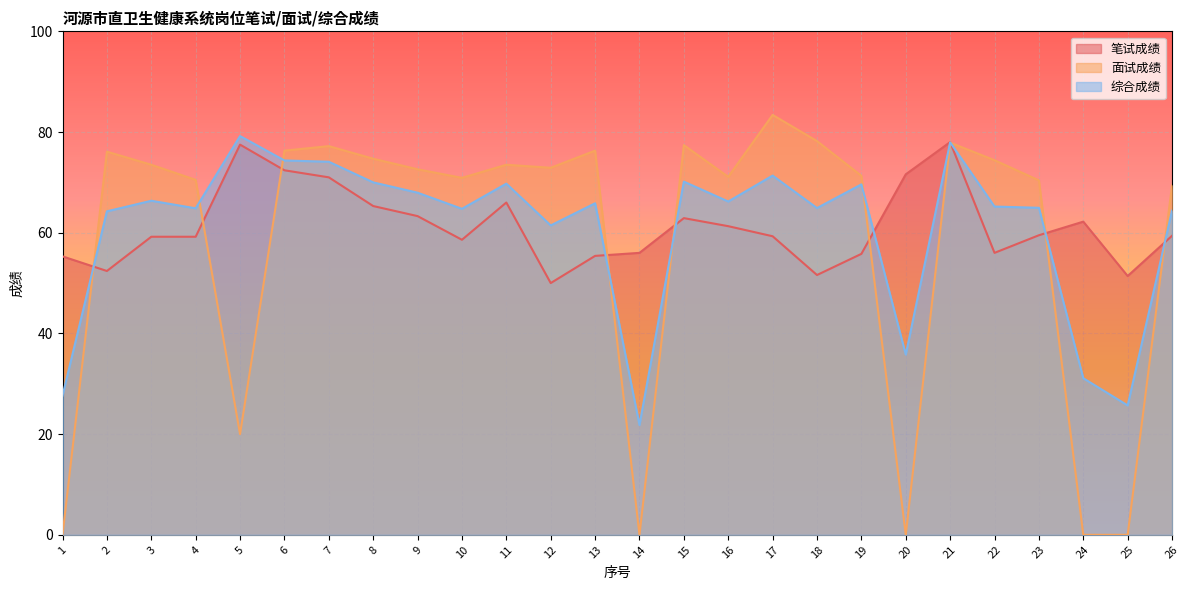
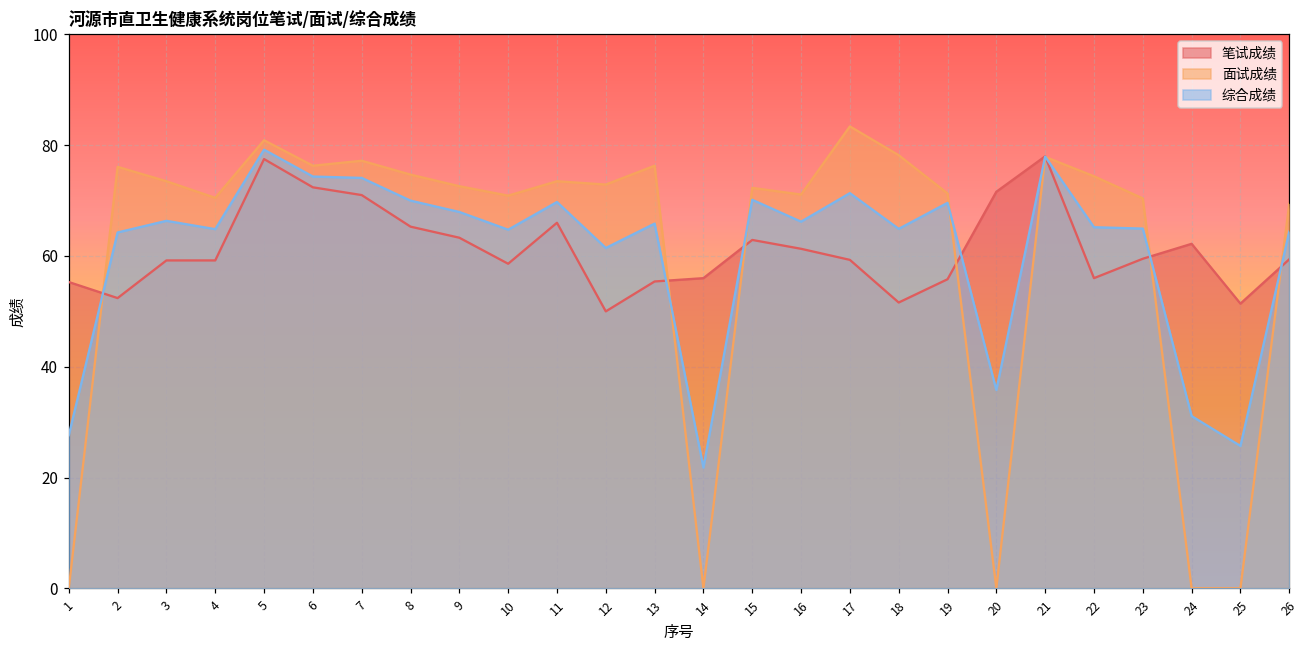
  {
    "笔试成绩": {
      "1": 55,
      "2": 52,
      "3": 59,
      "4": 59,
      "5": 78,
      "6": 72,
      "7": 71,
      "8": 65,
      "9": 63,
      "10": 59,
      "11": 66,
      "12": 50,
      "13": 55,
      "14": 56,
      "15": 63,
      "16": 61,
      "17": 59,
      "18": 52,
      "19": 56,
      "20": 72,
      "22": 56,
      "23": 60,
      "24": 62,
      "25": 51,
      "26": 59
    },
    "面试成绩": {
      "1": 0,
      "2": 76,
      "3": 74,
      "4": 71,
-     "5": 20,
+     "5": 81,
      "6": 76,
      "7": 77,
      "8": 75,
      "9": 73,
      "10": 71,
      "11": 74,
      "12": 73,
      "13": 76,
      "14": 0,
-     "15": 77,
+     "15": 72,
      "16": 71,
      "17": 83,
      "18": 78,
      "19": 71,
      "20": 0,
      "22": 74,
      "23": 70,
      "24": 0,
      "25": 0,
      "26": 69
    },
    "综合成绩": {
      "1": 28,
      "2": 64,
      "3": 66,
      "4": 65,
      "5": 79,
      "6": 74,
      "7": 74,
      "8": 70,
      "9": 68,
      "10": 65,
      "11": 70,
      "12": 61,
      "13": 66,
      "14": 22,
      "15": 70,
      "16": 66,
      "17": 71,
      "18": 65,
      "19": 70,
      "20": 36,
      "22": 65,
      "23": 65,
      "24": 31,
      "25": 26,
      "26": 64
    }
  }
